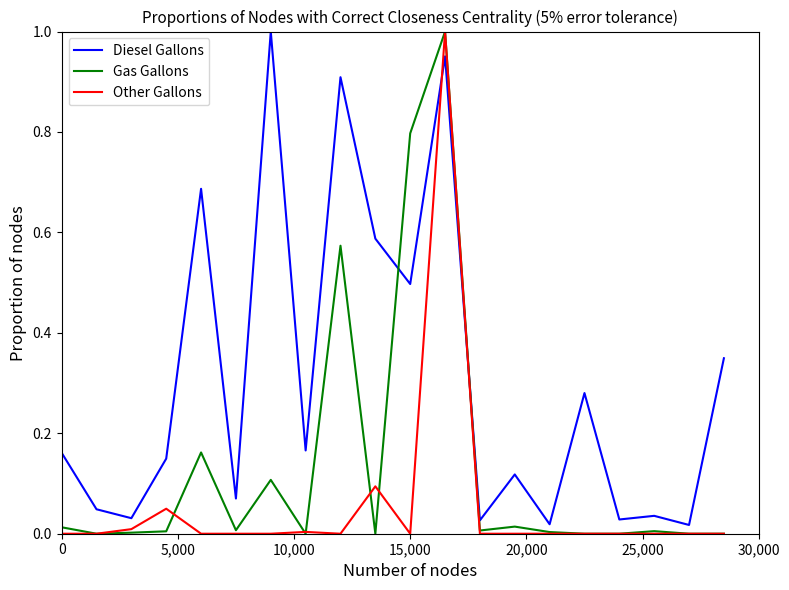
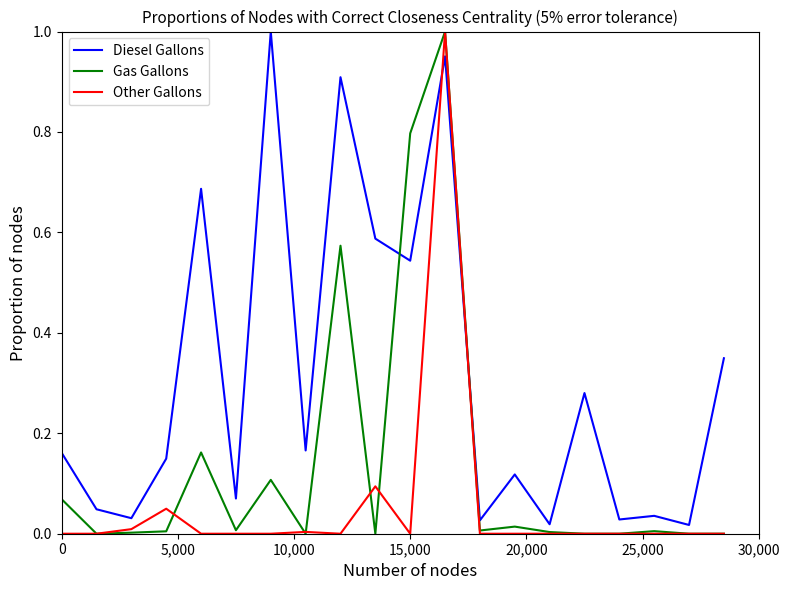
  {
    "Diesel Gallons": {
      "0": 0.16,
-     "15,000": 0.50
+     "15,000": 0.54
    },
    "Gas Gallons": {
-     "0": 0.01,
+     "0": 0.07,
      "15,000": 0.80
    },
    "Other Gallons": {
      "0": 0.00,
      "15,000": 0.00
    }
  }
